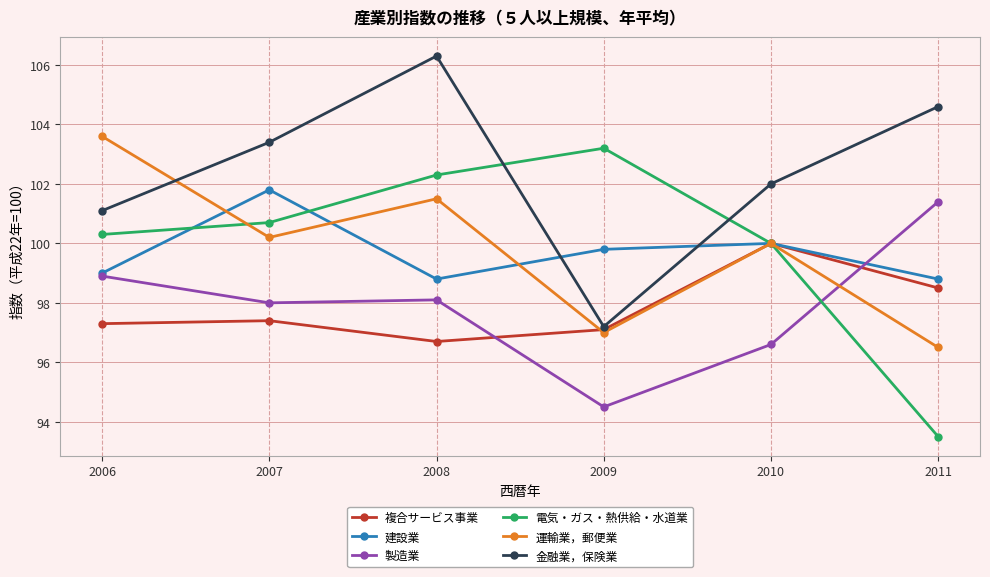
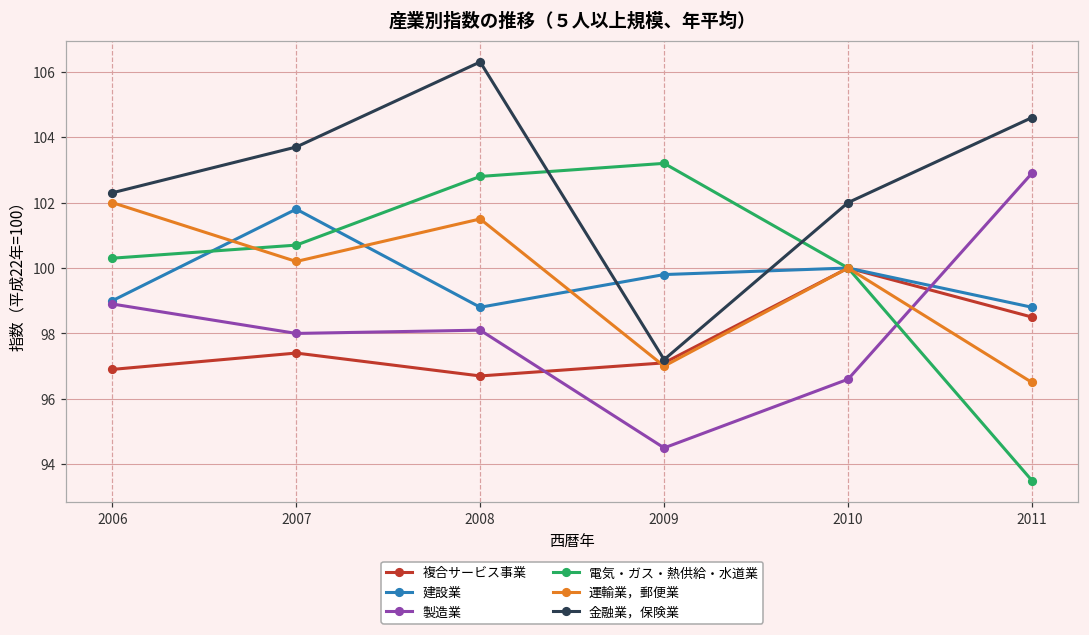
  {
    "複合サービス事業": {
-     "2006": 97.3,
+     "2006": 96.9,
      "2007": 97.4,
      "2008": 96.7,
      "2009": 97.1,
      "2011": 98.5
    },
    "建設業": {
      "2006": 99.0,
      "2007": 101.8,
      "2008": 98.8,
      "2009": 99.8,
      "2011": 98.8
    },
    "製造業": {
      "2006": 98.9,
      "2007": 98.0,
      "2008": 98.1,
      "2009": 94.5,
      "2010": 96.6,
-     "2011": 101.4
+     "2011": 102.9
    },
    "電気・ガス・熱供給・水道業": {
      "2006": 100.3,
      "2007": 100.7,
-     "2008": 102.3,
+     "2008": 102.8,
      "2009": 103.2,
      "2011": 93.5
    },
    "運輸業，郵便業": {
-     "2006": 103.6,
+     "2006": 102.0,
      "2007": 100.2,
      "2008": 101.5,
      "2009": 97.0,
      "2011": 96.5
    },
    "金融業，保険業": {
-     "2006": 101.1,
-     "2007": 103.4,
+     "2006": 102.3,
+     "2007": 103.7,
      "2008": 106.3,
      "2009": 97.2,
      "2010": 102.0,
      "2011": 104.6
    }
  }
